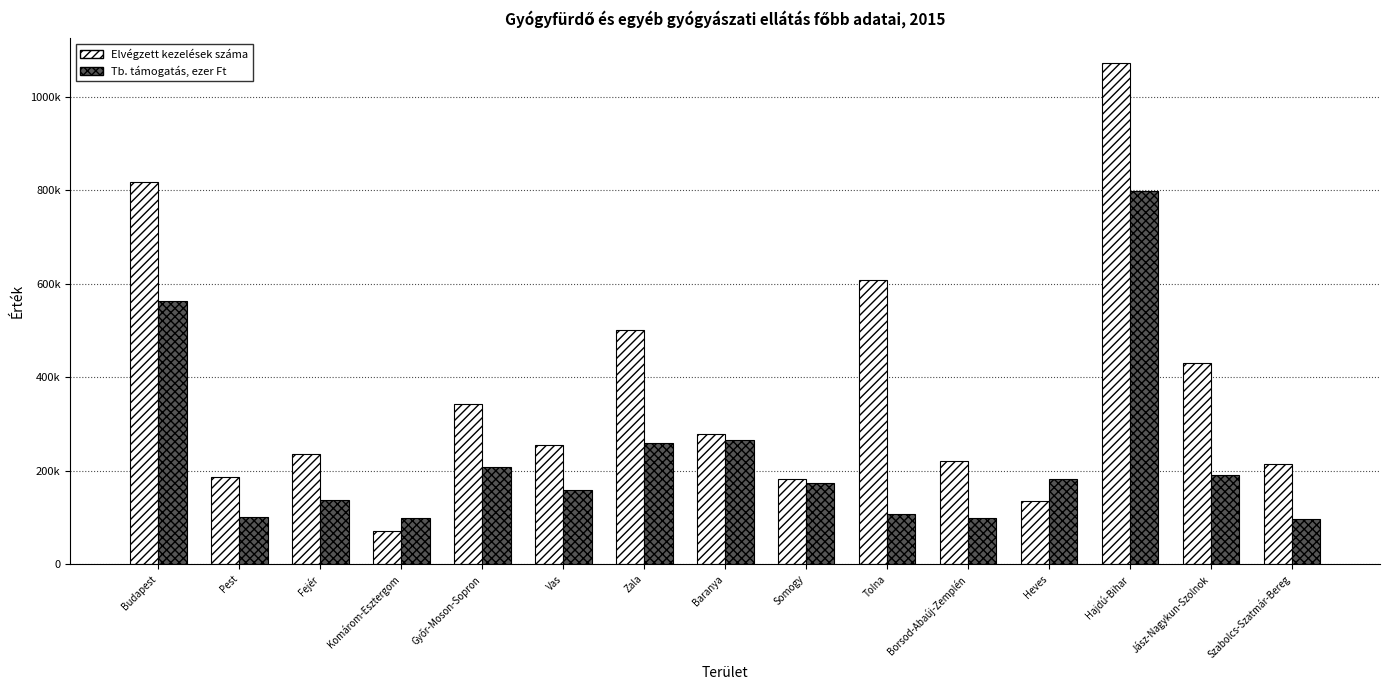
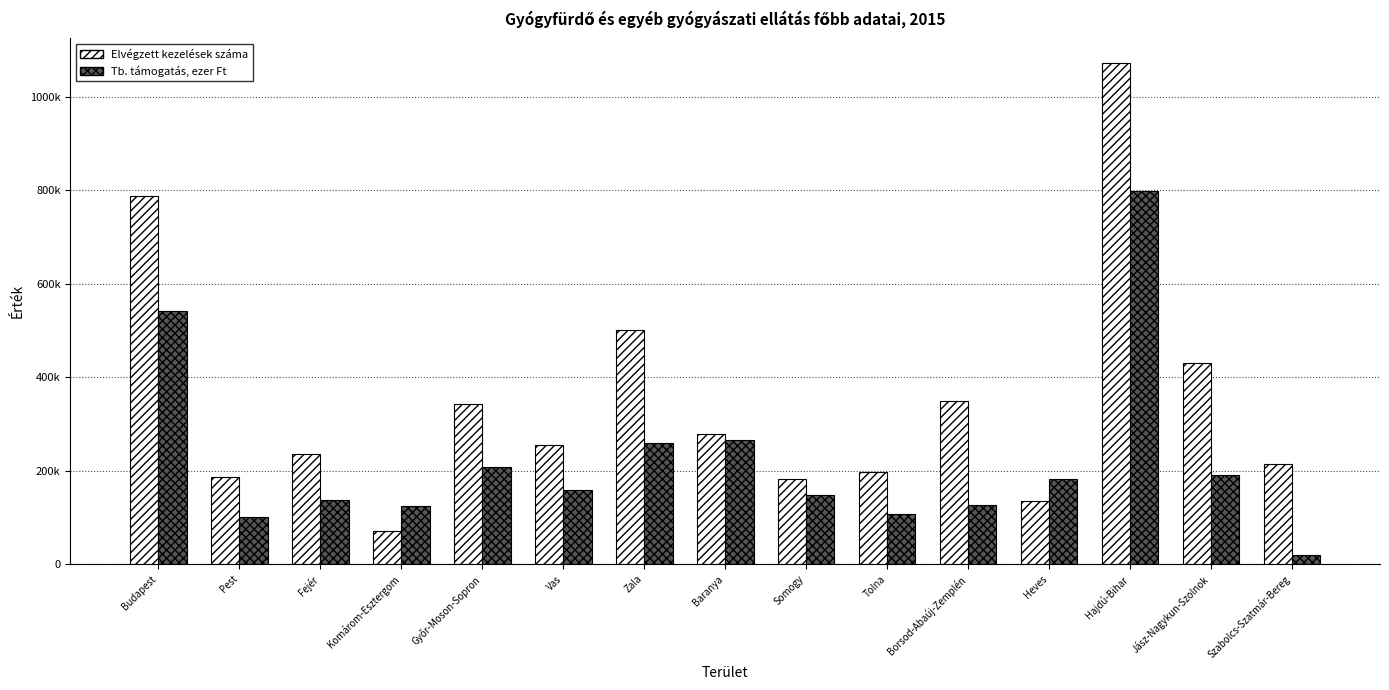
  {
    "Elvégzett kezelések száma": {
-     "Budapest": 820000,
+     "Budapest": 790000,
      "Pest": 190000,
      "Fejér": 240000,
      "Komárom-Esztergom": 70000,
      "Győr-Moson-Sopron": 340000,
      "Vas": 250000,
      "Zala": 500000,
      "Baranya": 280000,
      "Somogy": 180000,
-     "Tolna": 610000,
-     "Borsod-Abaúj-Zemplén": 220000,
+     "Tolna": 200000,
+     "Borsod-Abaúj-Zemplén": 350000,
      "Heves": 140000,
      "Hajdú-Bihar": 1070000,
      "Jász-Nagykun-Szolnok": 430000,
      "Szabolcs-Szatmár-Bereg": 210000
    },
    "Tb. támogatás, ezer Ft": {
-     "Budapest": 560000,
+     "Budapest": 540000,
      "Pest": 100000,
      "Fejér": 140000,
-     "Komárom-Esztergom": 100000,
+     "Komárom-Esztergom": 120000,
      "Győr-Moson-Sopron": 210000,
      "Vas": 160000,
      "Zala": 260000,
      "Baranya": 270000,
-     "Somogy": 170000,
+     "Somogy": 150000,
      "Tolna": 110000,
-     "Borsod-Abaúj-Zemplén": 100000,
+     "Borsod-Abaúj-Zemplén": 130000,
      "Heves": 180000,
      "Hajdú-Bihar": 800000,
      "Jász-Nagykun-Szolnok": 190000,
-     "Szabolcs-Szatmár-Bereg": 100000
+     "Szabolcs-Szatmár-Bereg": 20000
    }
  }
